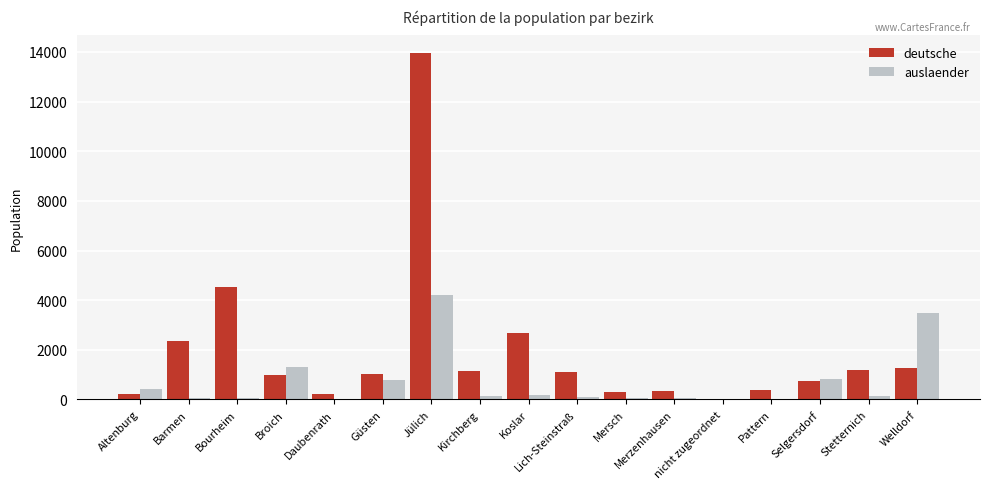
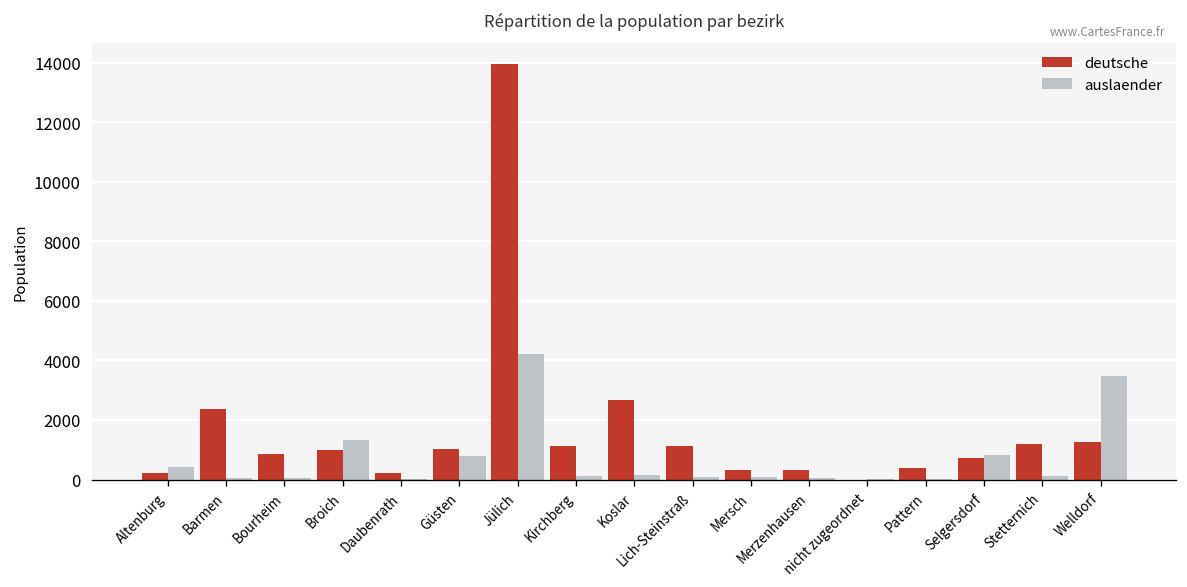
  {
    "deutsche": {
      "Altenburg": 200,
      "Barmen": 2400,
-     "Bourheim": 4500,
+     "Bourheim": 800,
      "Broich": 1000,
      "Daubenrath": 200,
      "Güsten": 1000,
      "Jülich": 14000,
      "Kirchberg": 1100,
      "Koslar": 2700,
      "Lich-Steinstraß": 1100,
      "Mersch": 300,
      "Merzenhausen": 300,
      "Pattern": 400,
      "Selgersdorf": 700,
      "Stetternich": 1200,
      "Welldorf": 1300
    },
    "auslaender": {
      "Altenburg": 400,
      "Broich": 1300,
      "Güsten": 800,
      "Jülich": 4200,
      "Kirchberg": 100,
      "Koslar": 200,
      "Selgersdorf": 800,
      "Stetternich": 100,
      "Welldorf": 3500
    }
  }
